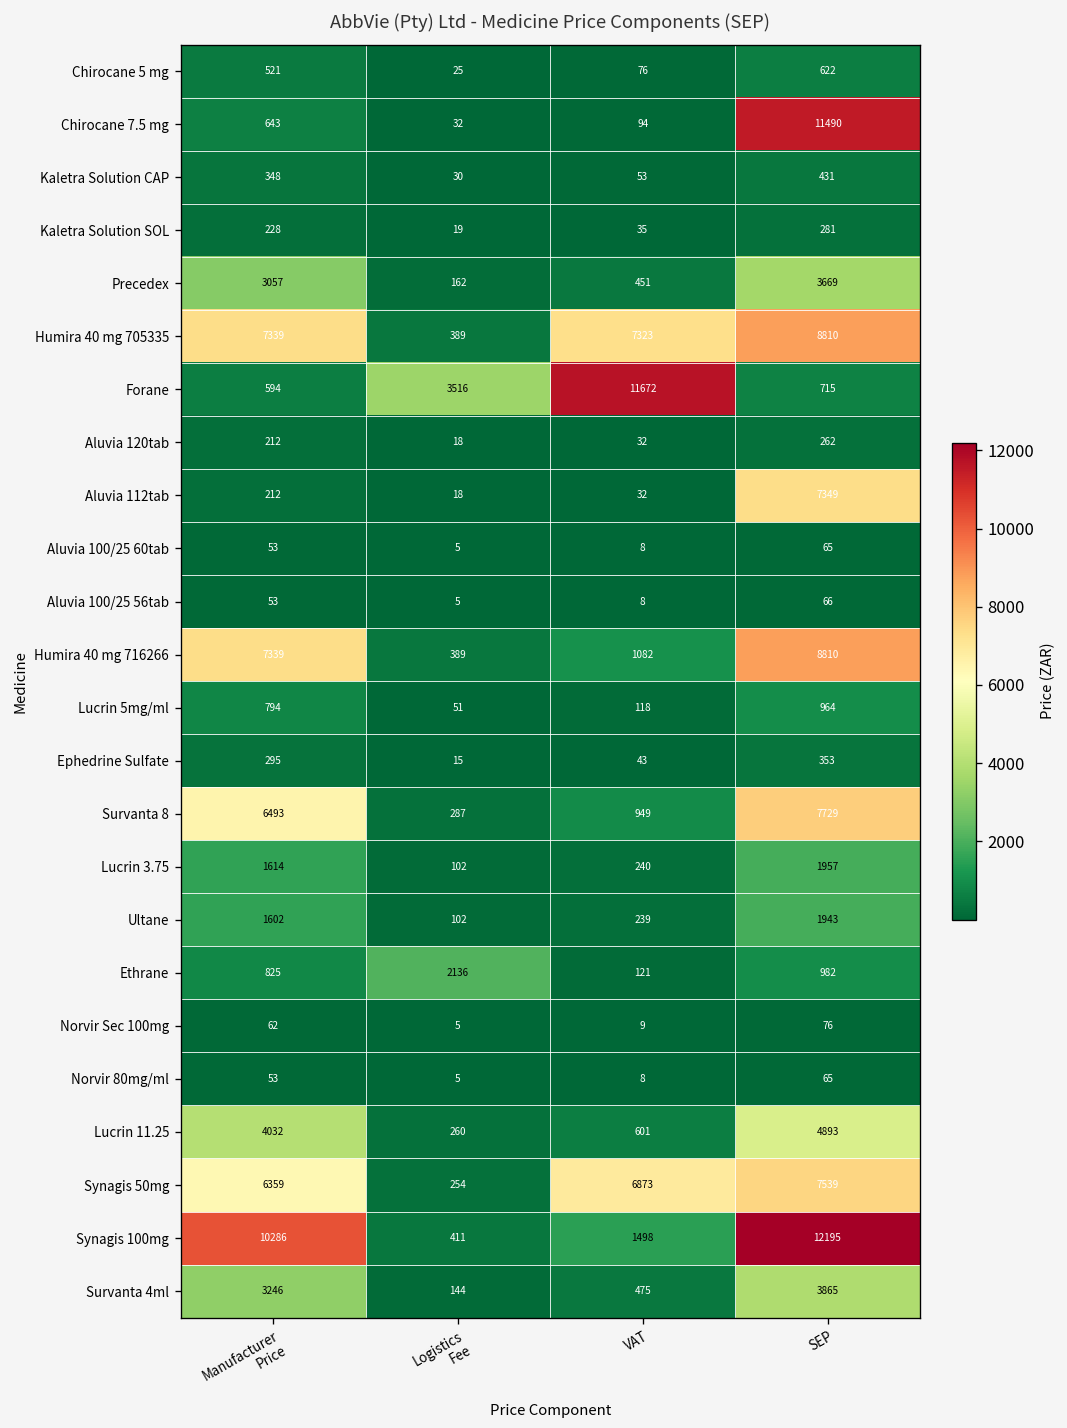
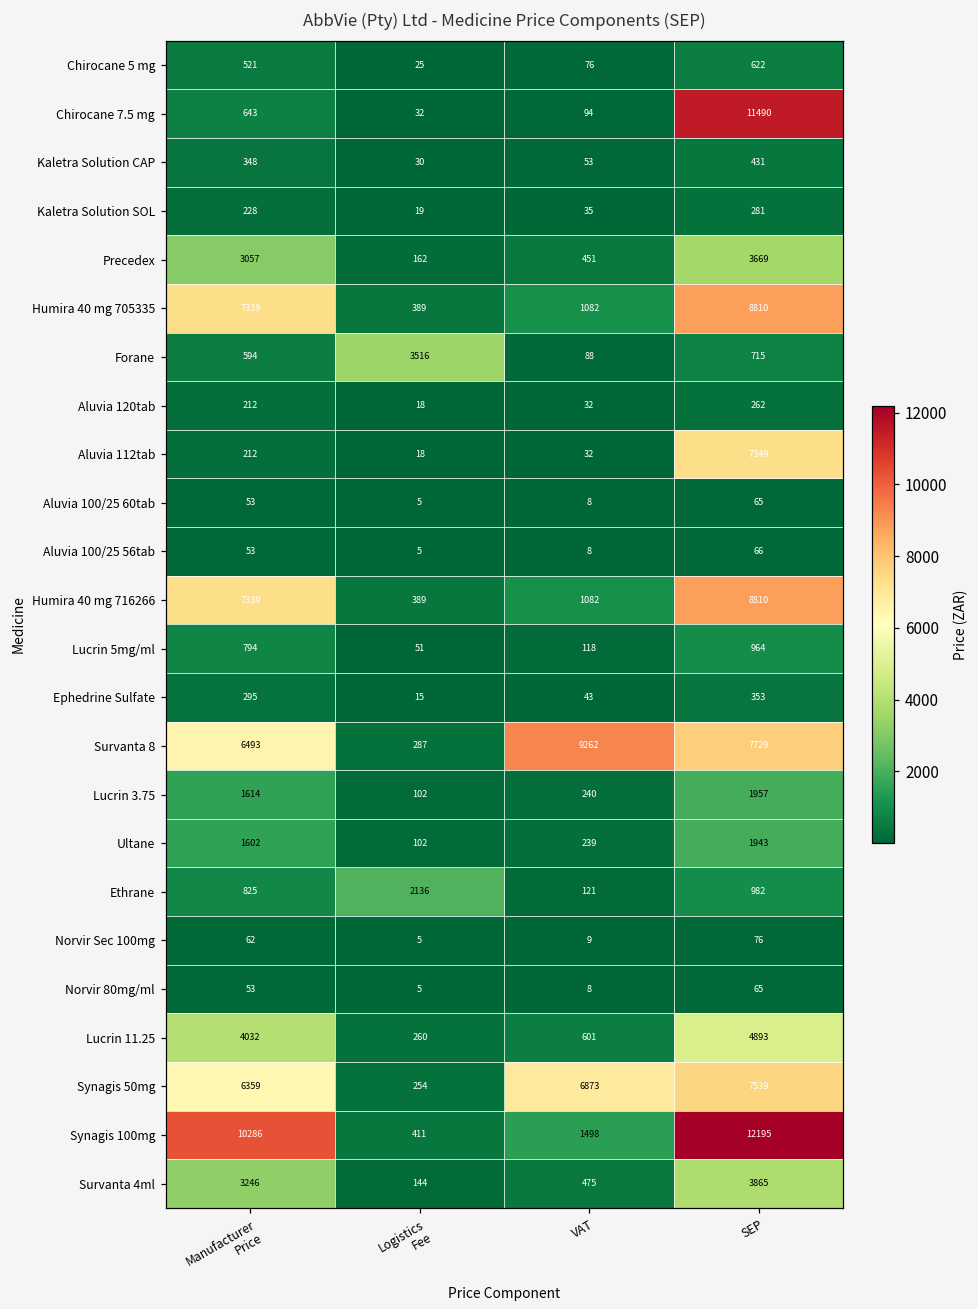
  {
    "Chirocane 5 mg": {
      "Manufacturer Price": 521,
      "Logistics Fee": 25,
      "VAT": 76,
      "SEP": 622
    },
    "Chirocane 7.5 mg": {
      "Manufacturer Price": 643,
      "Logistics Fee": 32,
      "VAT": 94,
      "SEP": 11490
    },
    "Kaletra Solution CAP": {
      "Manufacturer Price": 348,
      "Logistics Fee": 30,
      "VAT": 53,
      "SEP": 431
    },
    "Kaletra Solution SOL": {
      "Manufacturer Price": 228,
      "Logistics Fee": 19,
      "VAT": 35,
      "SEP": 281
    },
    "Precedex": {
      "Manufacturer Price": 3057,
      "Logistics Fee": 162,
      "VAT": 451,
      "SEP": 3669
    },
    "Humira 40 mg 705335": {
      "Manufacturer Price": 7339,
      "Logistics Fee": 389,
-     "VAT": 7323,
+     "VAT": 1082,
      "SEP": 8810
    },
    "Forane": {
      "Manufacturer Price": 594,
      "Logistics Fee": 3516,
-     "VAT": 11672,
+     "VAT": 88,
      "SEP": 715
    },
    "Aluvia 120tab": {
      "Manufacturer Price": 212,
      "Logistics Fee": 18,
      "VAT": 32,
      "SEP": 262
    },
    "Aluvia 112tab": {
      "Manufacturer Price": 212,
      "Logistics Fee": 18,
      "VAT": 32,
      "SEP": 7349
    },
    "Aluvia 100/25 60tab": {
      "Manufacturer Price": 53,
      "Logistics Fee": 5,
      "VAT": 8,
      "SEP": 65
    },
    "Aluvia 100/25 56tab": {
      "Manufacturer Price": 53,
      "Logistics Fee": 5,
      "VAT": 8,
      "SEP": 66
    },
    "Humira 40 mg 716266": {
      "Manufacturer Price": 7339,
      "Logistics Fee": 389,
      "VAT": 1082,
      "SEP": 8810
    },
    "Lucrin 5mg/ml": {
      "Manufacturer Price": 794,
      "Logistics Fee": 51,
      "VAT": 118,
      "SEP": 964
    },
    "Ephedrine Sulfate": {
      "Manufacturer Price": 295,
      "Logistics Fee": 15,
      "VAT": 43,
      "SEP": 353
    },
    "Survanta 8": {
      "Manufacturer Price": 6493,
      "Logistics Fee": 287,
-     "VAT": 949,
+     "VAT": 9262,
      "SEP": 7729
    },
    "Lucrin 3.75": {
      "Manufacturer Price": 1614,
      "Logistics Fee": 102,
      "VAT": 240,
      "SEP": 1957
    },
    "Ultane": {
      "Manufacturer Price": 1602,
      "Logistics Fee": 102,
      "VAT": 239,
      "SEP": 1943
    },
    "Ethrane": {
      "Manufacturer Price": 825,
      "Logistics Fee": 2136,
      "VAT": 121,
      "SEP": 982
    },
    "Norvir Sec 100mg": {
      "Manufacturer Price": 62,
      "Logistics Fee": 5,
      "VAT": 9,
      "SEP": 76
    },
    "Norvir 80mg/ml": {
      "Manufacturer Price": 53,
      "Logistics Fee": 5,
      "VAT": 8,
      "SEP": 65
    },
    "Lucrin 11.25": {
      "Manufacturer Price": 4032,
      "Logistics Fee": 260,
      "VAT": 601,
      "SEP": 4893
    },
    "Synagis 50mg": {
      "Manufacturer Price": 6359,
      "Logistics Fee": 254,
      "VAT": 6873,
      "SEP": 7539
    },
    "Synagis 100mg": {
      "Manufacturer Price": 10286,
      "Logistics Fee": 411,
      "VAT": 1498,
      "SEP": 12195
    },
    "Survanta 4ml": {
      "Manufacturer Price": 3246,
      "Logistics Fee": 144,
      "VAT": 475,
      "SEP": 3865
    }
  }
